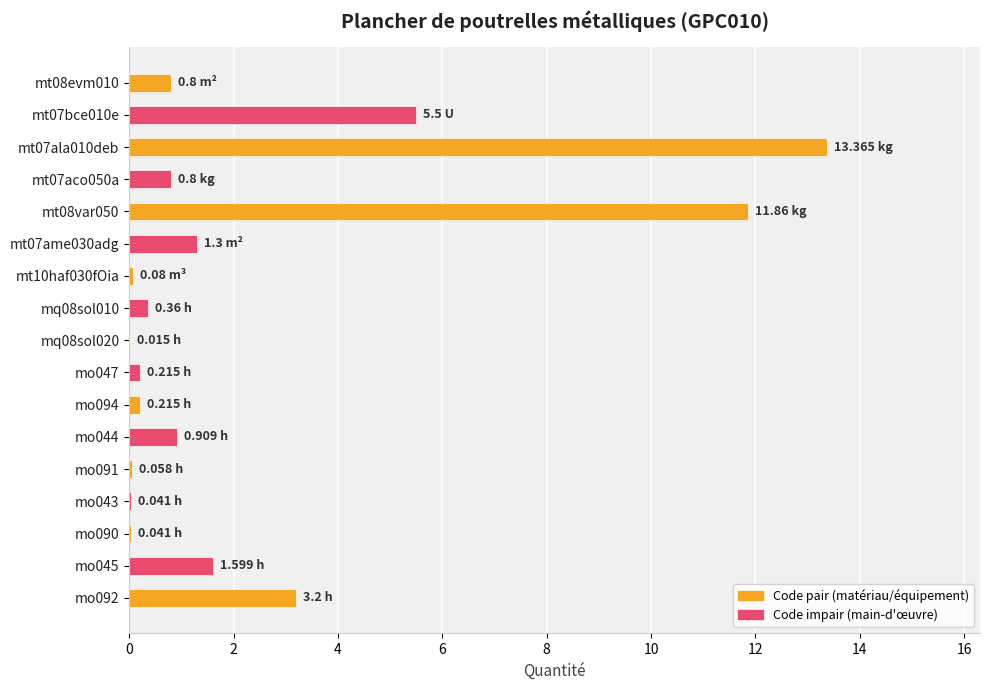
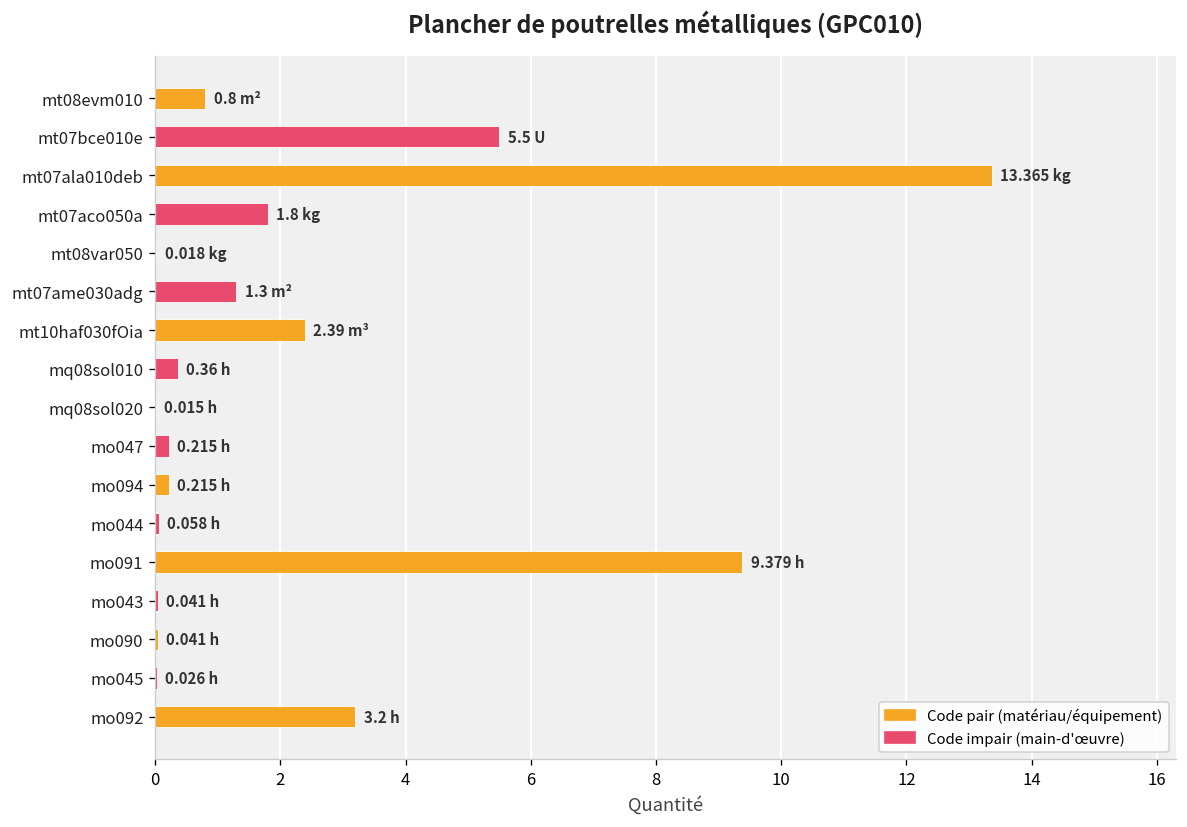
  {
    "mt08evm010": 0.8,
    "mt07bce010e": 5.5,
    "mt07ala010deb": 13.365,
-   "mt07aco050a": 0.8,
-   "mt08var050": 11.86,
+   "mt07aco050a": 1.8,
+   "mt08var050": 0.018,
    "mt07ame030adg": 1.3,
-   "mt10haf030fOia": 0.08,
+   "mt10haf030fOia": 2.39,
    "mq08sol010": 0.36,
    "mq08sol020": 0.015,
    "mo047": 0.215,
    "mo094": 0.215,
-   "mo044": 0.909,
-   "mo091": 0.058,
+   "mo044": 0.058,
+   "mo091": 9.379,
    "mo043": 0.041,
    "mo090": 0.041,
-   "mo045": 1.599,
+   "mo045": 0.026,
    "mo092": 3.2
  }
